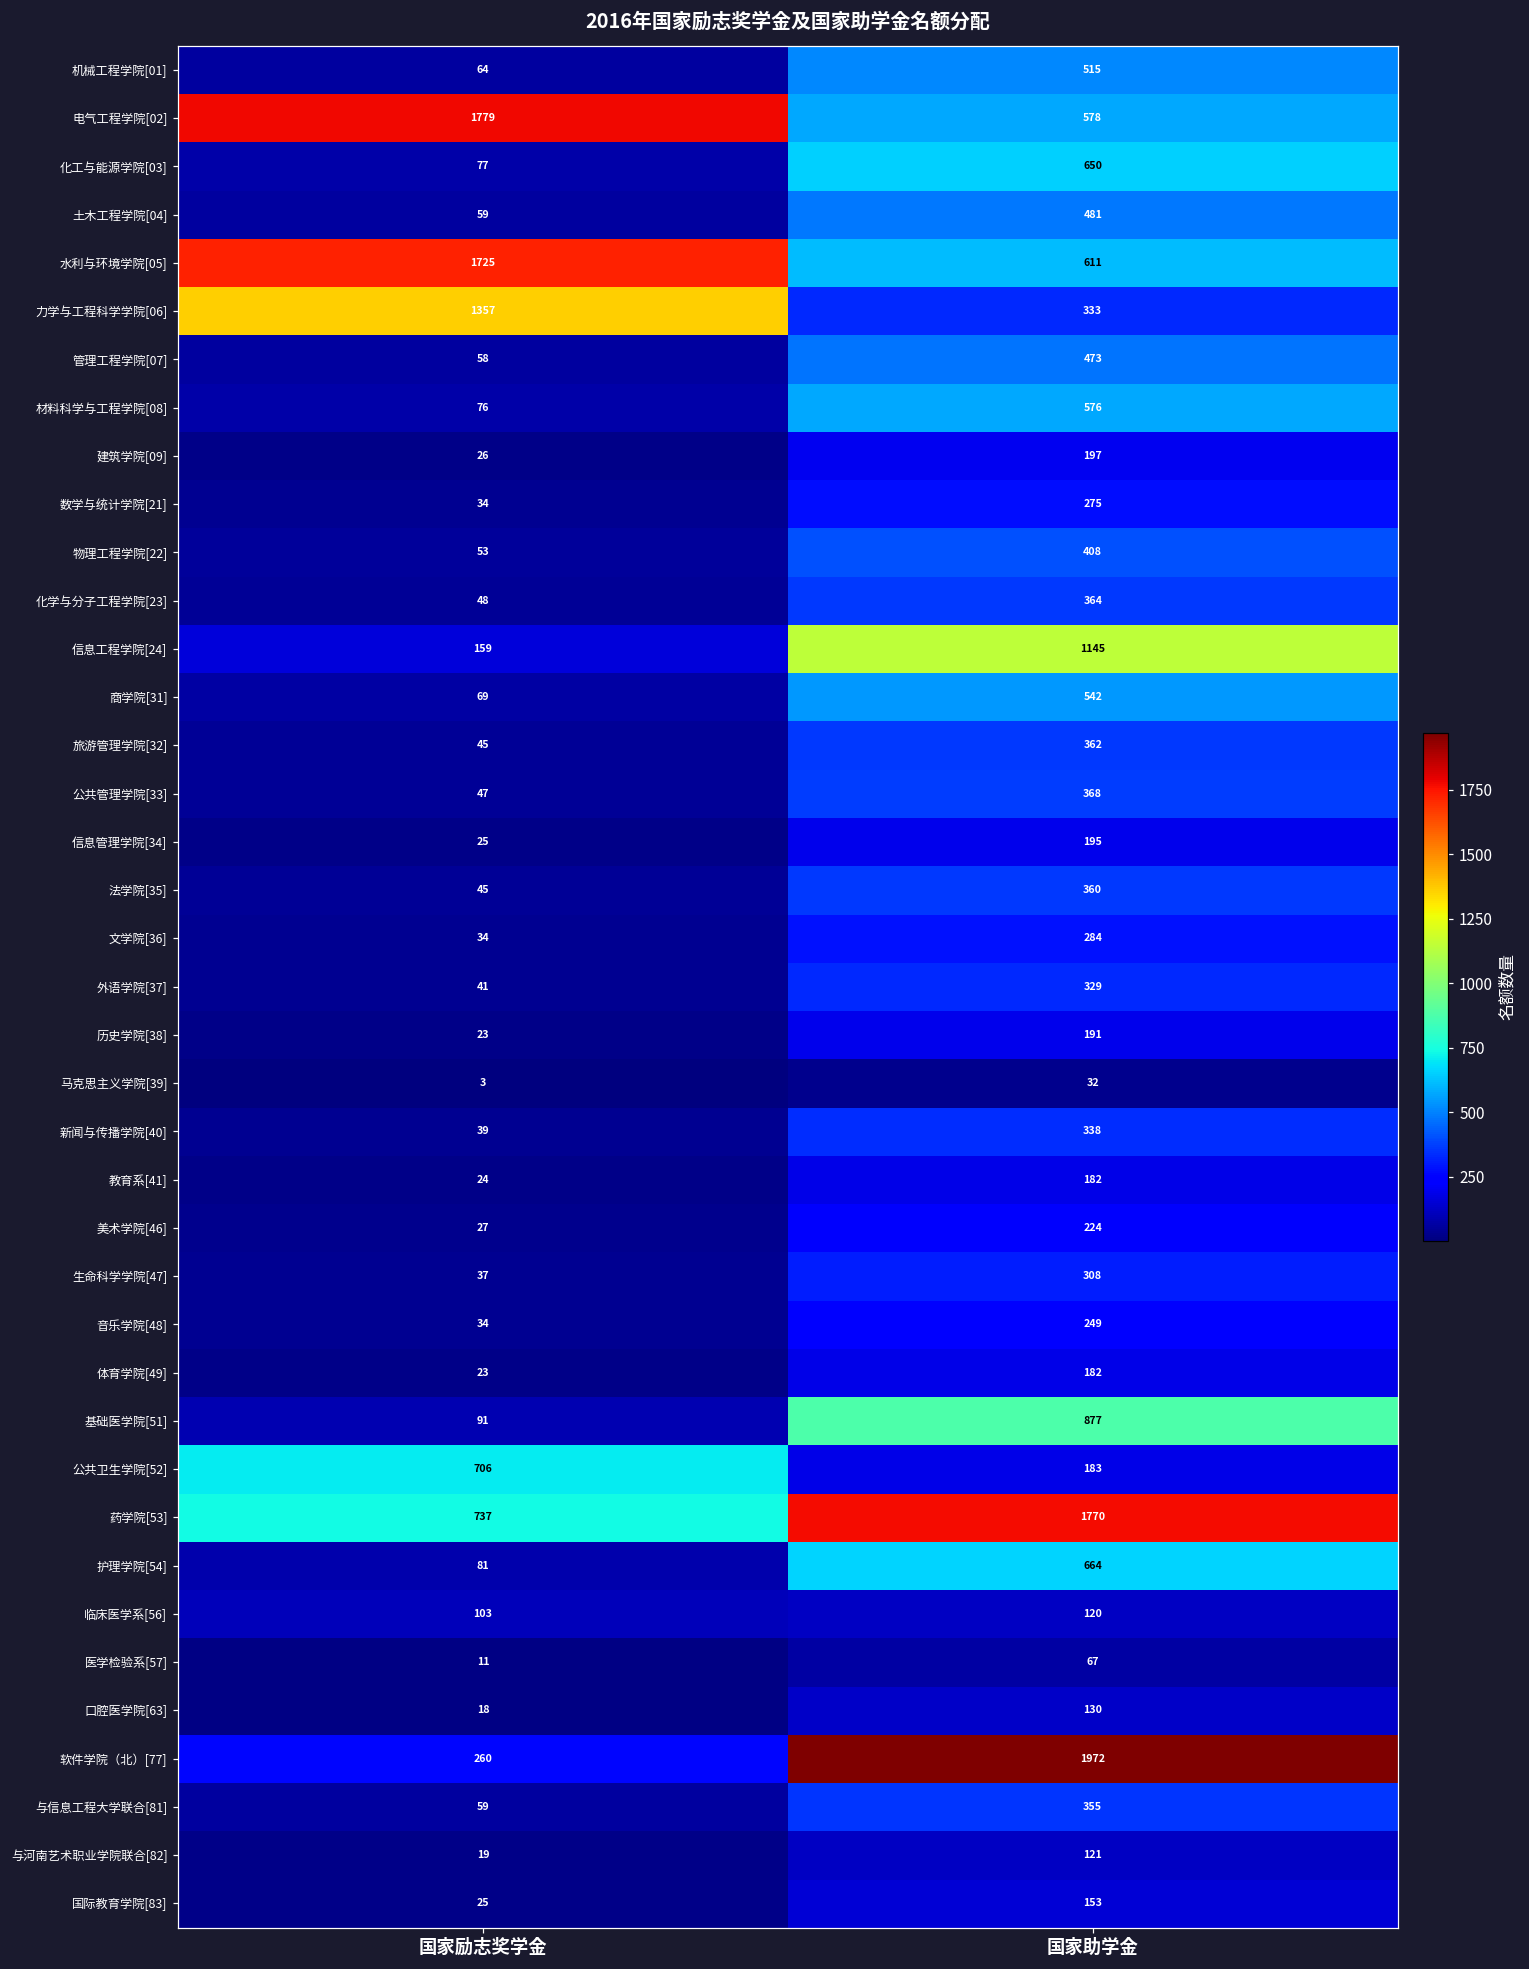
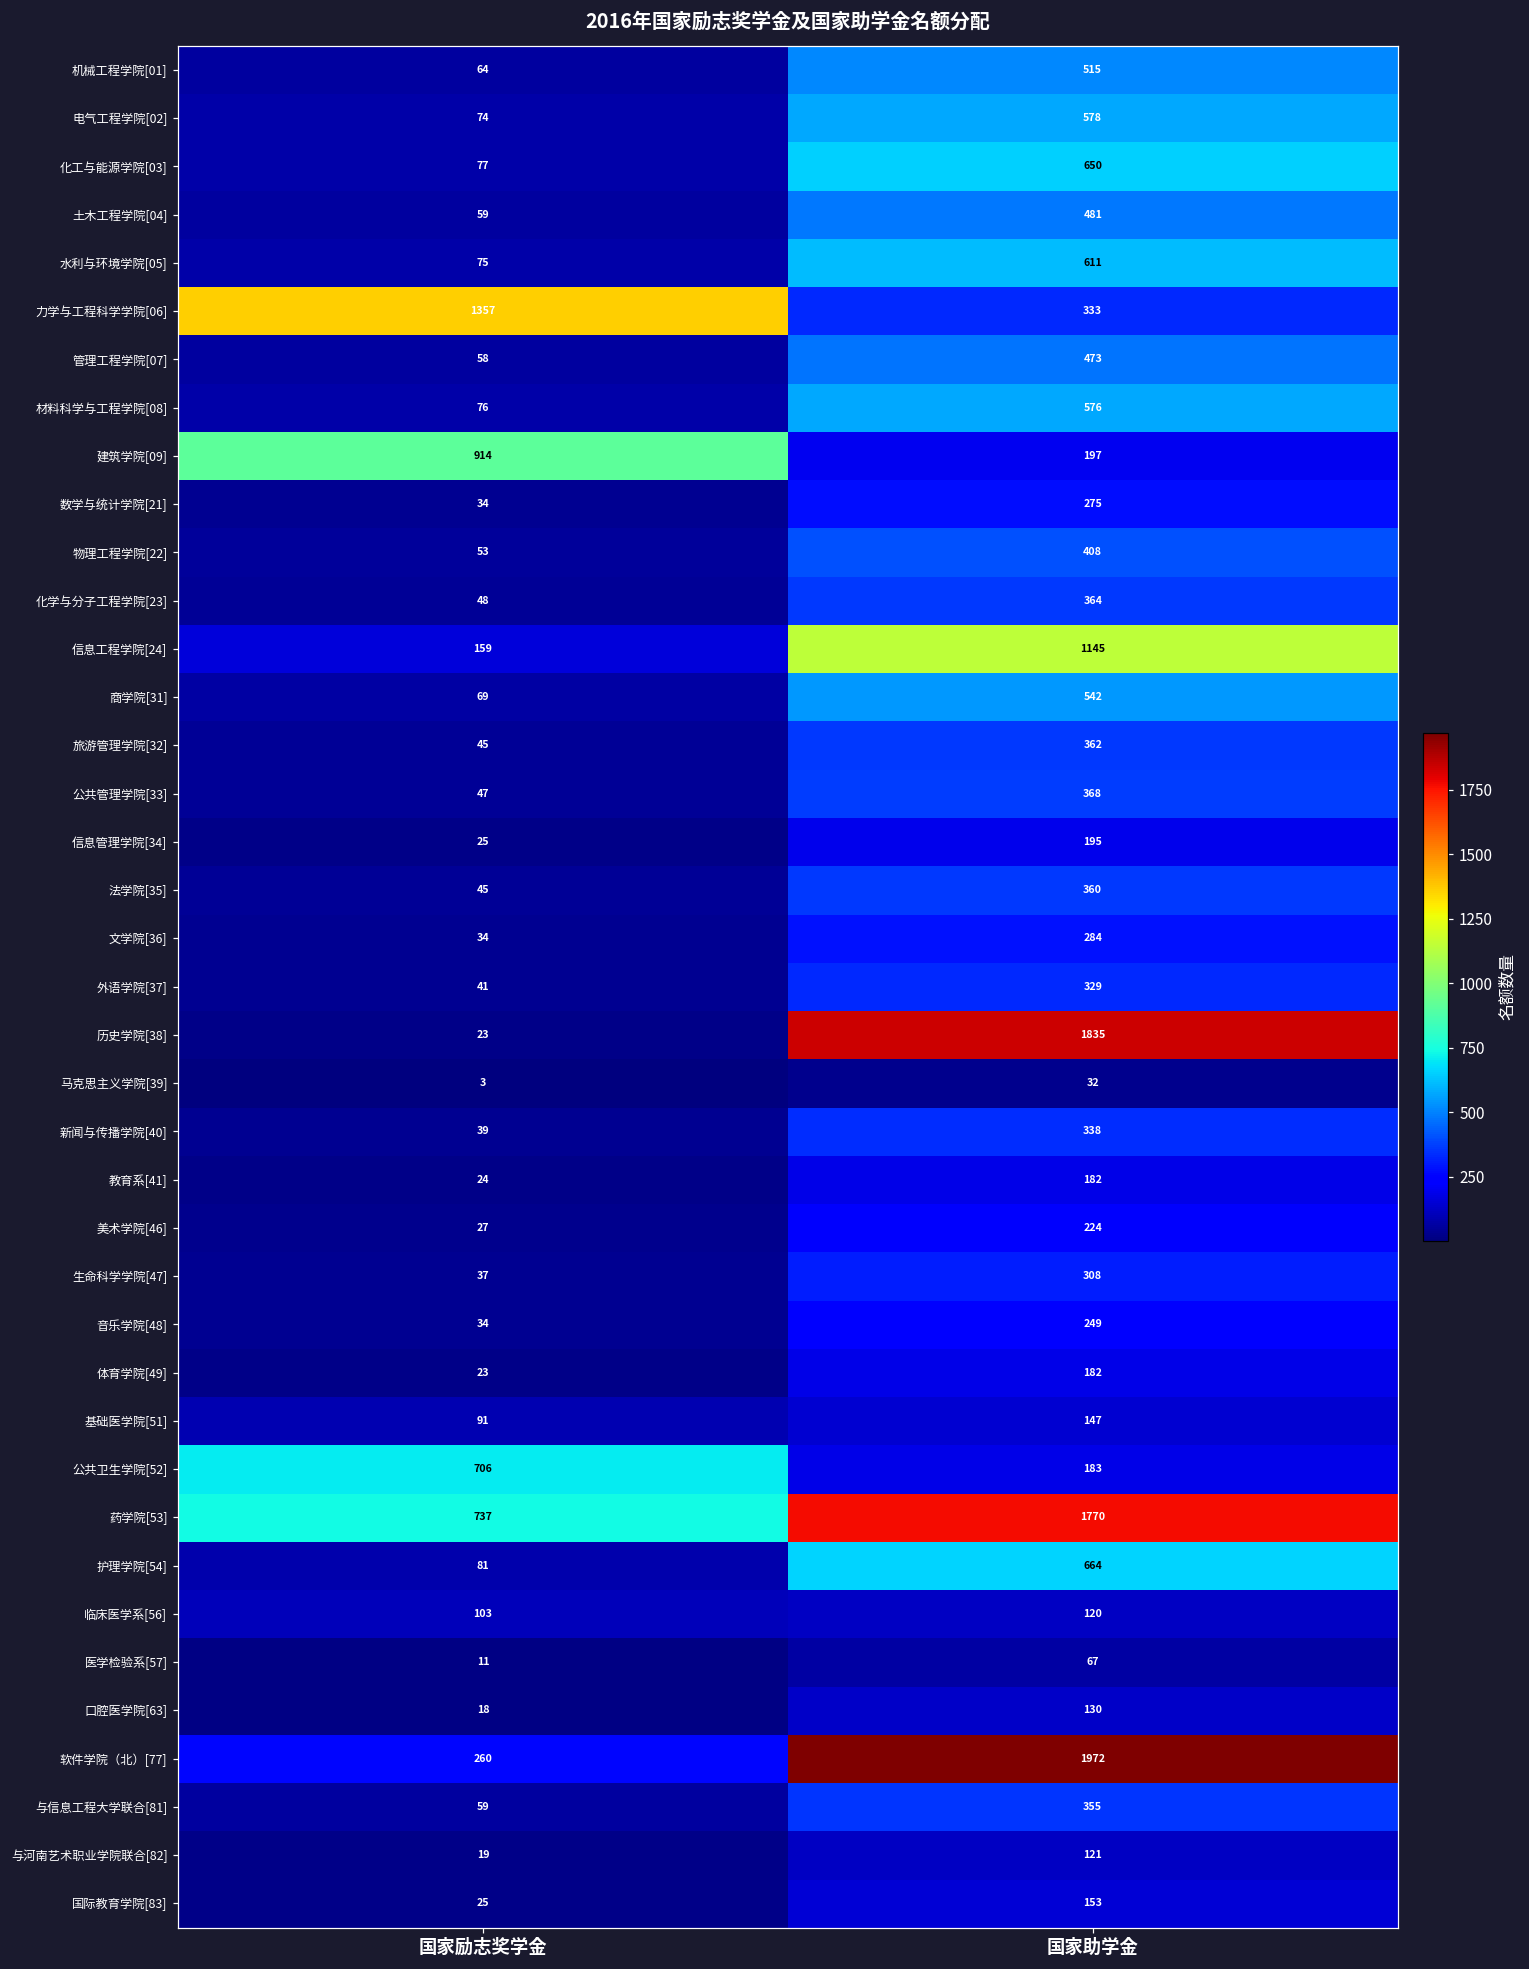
  {
    "机械工程学院[01]": {
      "国家励志奖学金": 64,
      "国家助学金": 515
    },
    "电气工程学院[02]": {
-     "国家励志奖学金": 1779,
+     "国家励志奖学金": 74,
      "国家助学金": 578
    },
    "化工与能源学院[03]": {
      "国家励志奖学金": 77,
      "国家助学金": 650
    },
    "土木工程学院[04]": {
      "国家励志奖学金": 59,
      "国家助学金": 481
    },
    "水利与环境学院[05]": {
-     "国家励志奖学金": 1725,
+     "国家励志奖学金": 75,
      "国家助学金": 611
    },
    "力学与工程科学学院[06]": {
      "国家励志奖学金": 1357,
      "国家助学金": 333
    },
    "管理工程学院[07]": {
      "国家励志奖学金": 58,
      "国家助学金": 473
    },
    "材料科学与工程学院[08]": {
      "国家励志奖学金": 76,
      "国家助学金": 576
    },
    "建筑学院[09]": {
-     "国家励志奖学金": 26,
+     "国家励志奖学金": 914,
      "国家助学金": 197
    },
    "数学与统计学院[21]": {
      "国家励志奖学金": 34,
      "国家助学金": 275
    },
    "物理工程学院[22]": {
      "国家励志奖学金": 53,
      "国家助学金": 408
    },
    "化学与分子工程学院[23]": {
      "国家励志奖学金": 48,
      "国家助学金": 364
    },
    "信息工程学院[24]": {
      "国家励志奖学金": 159,
      "国家助学金": 1145
    },
    "商学院[31]": {
      "国家励志奖学金": 69,
      "国家助学金": 542
    },
    "旅游管理学院[32]": {
      "国家励志奖学金": 45,
      "国家助学金": 362
    },
    "公共管理学院[33]": {
      "国家励志奖学金": 47,
      "国家助学金": 368
    },
    "信息管理学院[34]": {
      "国家励志奖学金": 25,
      "国家助学金": 195
    },
    "法学院[35]": {
      "国家励志奖学金": 45,
      "国家助学金": 360
    },
    "文学院[36]": {
      "国家励志奖学金": 34,
      "国家助学金": 284
    },
    "外语学院[37]": {
      "国家励志奖学金": 41,
      "国家助学金": 329
    },
    "历史学院[38]": {
      "国家励志奖学金": 23,
-     "国家助学金": 191
+     "国家助学金": 1835
    },
    "马克思主义学院[39]": {
      "国家励志奖学金": 3,
      "国家助学金": 32
    },
    "新闻与传播学院[40]": {
      "国家励志奖学金": 39,
      "国家助学金": 338
    },
    "教育系[41]": {
      "国家励志奖学金": 24,
      "国家助学金": 182
    },
    "美术学院[46]": {
      "国家励志奖学金": 27,
      "国家助学金": 224
    },
    "生命科学学院[47]": {
      "国家励志奖学金": 37,
      "国家助学金": 308
    },
    "音乐学院[48]": {
      "国家励志奖学金": 34,
      "国家助学金": 249
    },
    "体育学院[49]": {
      "国家励志奖学金": 23,
      "国家助学金": 182
    },
    "基础医学院[51]": {
      "国家励志奖学金": 91,
-     "国家助学金": 877
+     "国家助学金": 147
    },
    "公共卫生学院[52]": {
      "国家励志奖学金": 706,
      "国家助学金": 183
    },
    "药学院[53]": {
      "国家励志奖学金": 737,
      "国家助学金": 1770
    },
    "护理学院[54]": {
      "国家励志奖学金": 81,
      "国家助学金": 664
    },
    "临床医学系[56]": {
      "国家励志奖学金": 103,
      "国家助学金": 120
    },
    "医学检验系[57]": {
      "国家励志奖学金": 11,
      "国家助学金": 67
    },
    "口腔医学院[63]": {
      "国家励志奖学金": 18,
      "国家助学金": 130
    },
    "软件学院（北）[77]": {
      "国家励志奖学金": 260,
      "国家助学金": 1972
    },
    "与信息工程大学联合[81]": {
      "国家励志奖学金": 59,
      "国家助学金": 355
    },
    "与河南艺术职业学院联合[82]": {
      "国家励志奖学金": 19,
      "国家助学金": 121
    },
    "国际教育学院[83]": {
      "国家励志奖学金": 25,
      "国家助学金": 153
    }
  }
